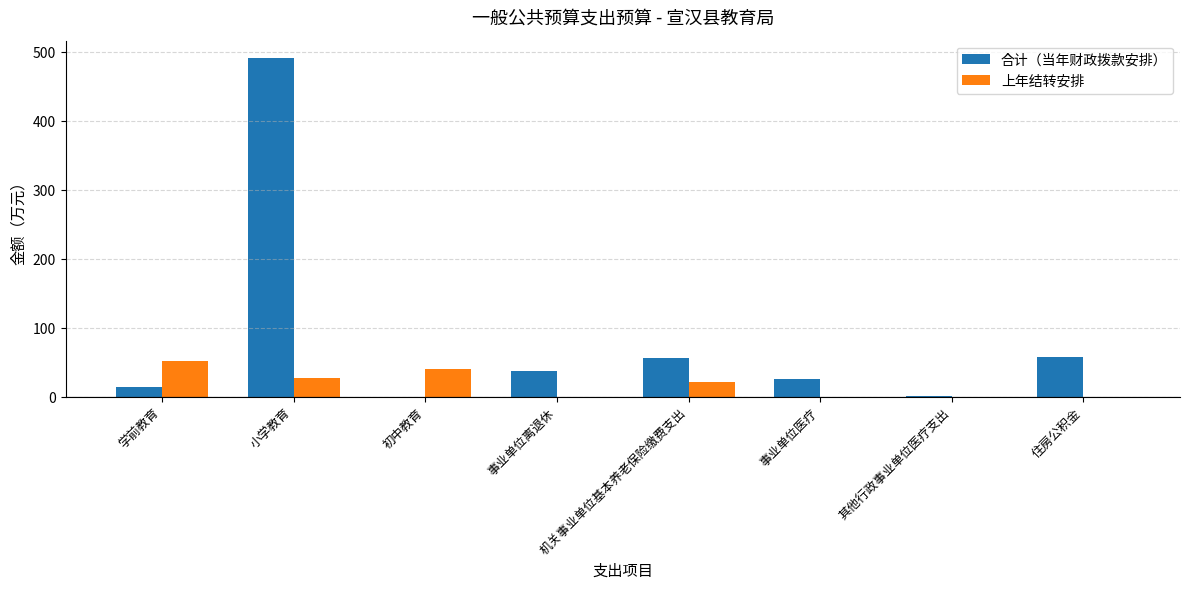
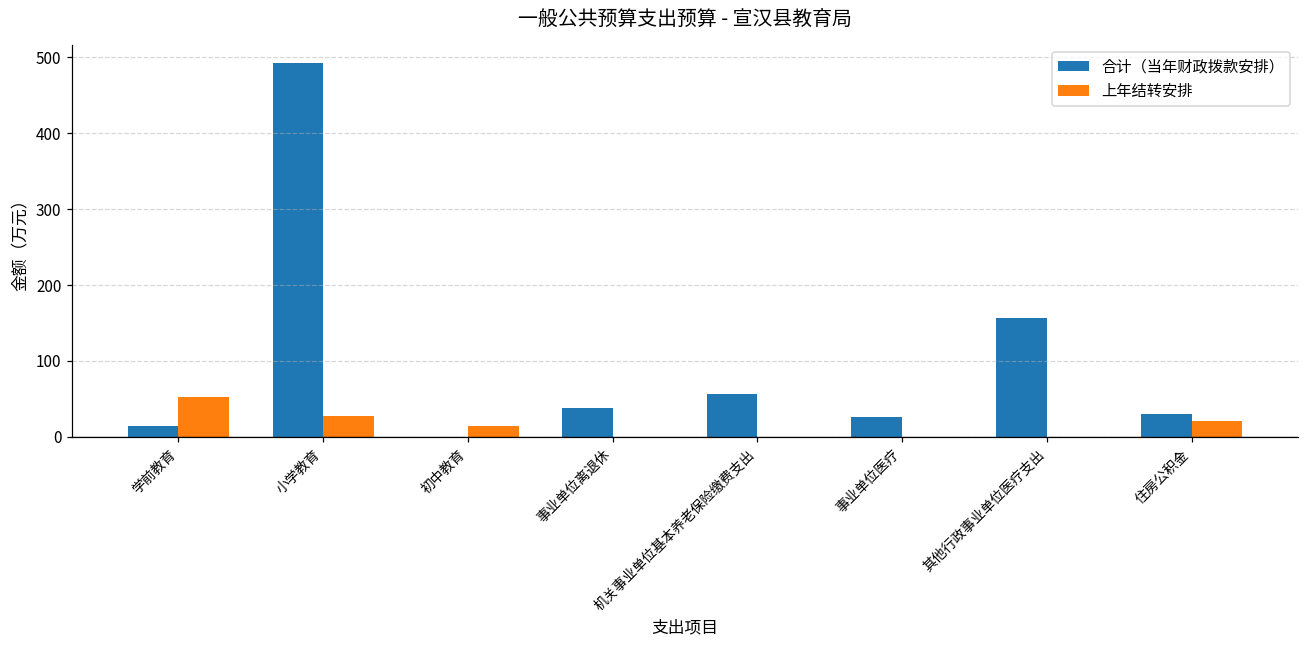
  {
    "合计（当年财政拨款安排）": {
      "学前教育": 10,
      "小学教育": 490,
      "初中教育": 0,
      "事业单位离退休": 40,
      "机关事业单位基本养老保险缴费支出": 60,
      "事业单位医疗": 30,
-     "其他行政事业单位医疗支出": 0,
-     "住房公积金": 60
+     "其他行政事业单位医疗支出": 160,
+     "住房公积金": 30
    },
    "上年结转安排": {
      "学前教育": 50,
      "小学教育": 30,
-     "初中教育": 40,
+     "初中教育": 10,
      "事业单位离退休": 0,
-     "机关事业单位基本养老保险缴费支出": 20,
+     "机关事业单位基本养老保险缴费支出": 0,
      "事业单位医疗": 0,
      "其他行政事业单位医疗支出": 0,
-     "住房公积金": 0
+     "住房公积金": 20
    }
  }
